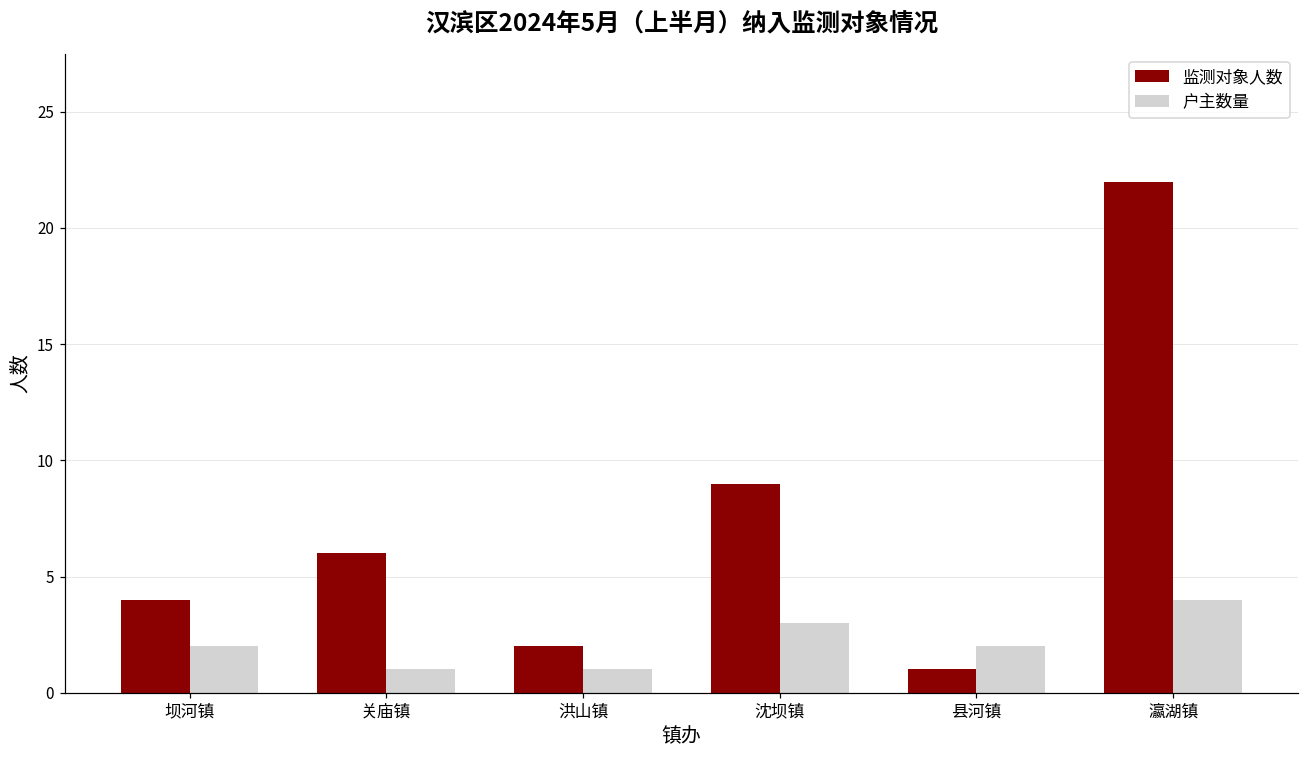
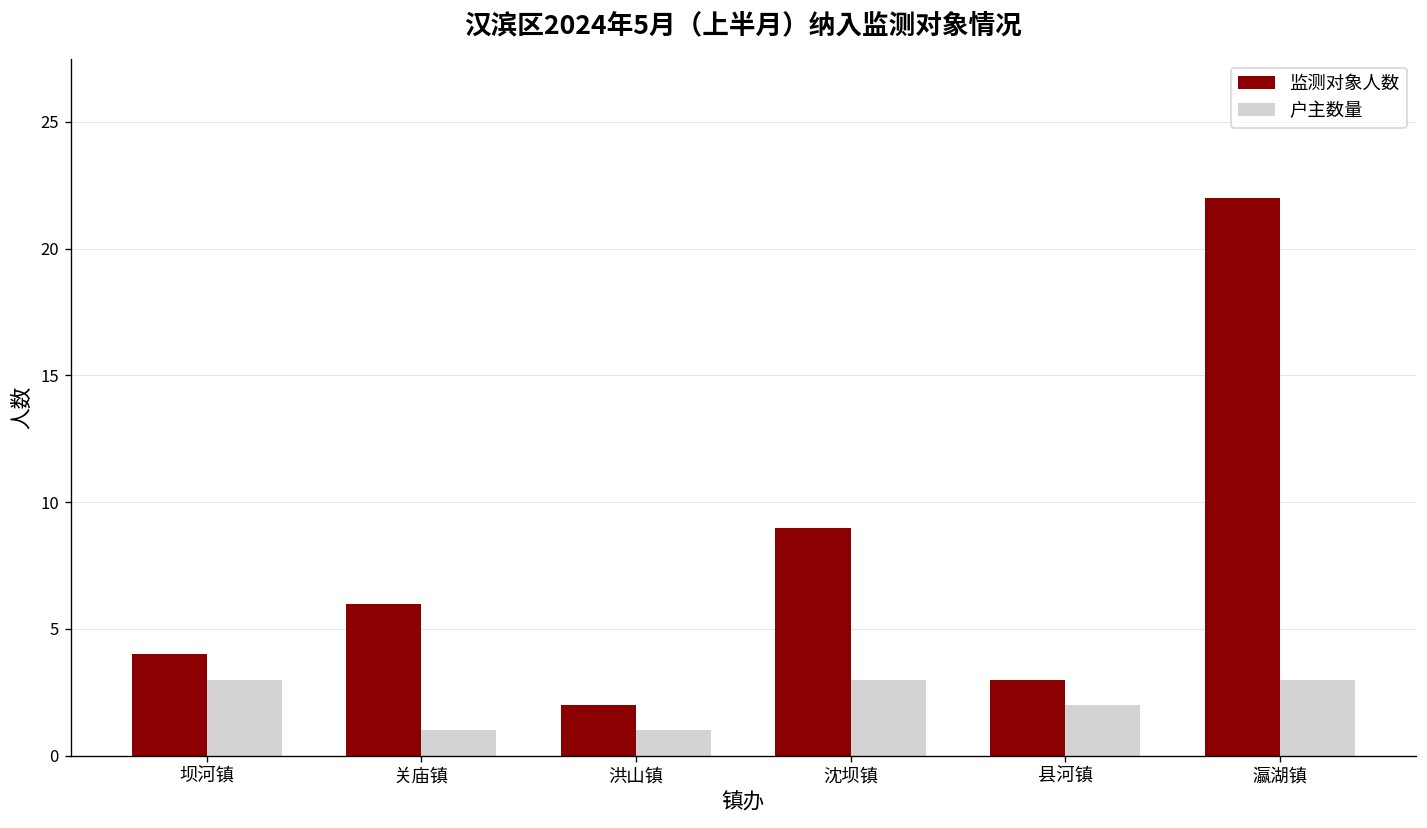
  {
    "监测对象人数": {
      "坝河镇": 4,
      "关庙镇": 6,
      "洪山镇": 2,
      "沈坝镇": 9,
-     "县河镇": 1,
+     "县河镇": 3,
      "瀛湖镇": 22
    },
    "户主数量": {
-     "坝河镇": 2,
+     "坝河镇": 3,
      "关庙镇": 1,
      "洪山镇": 1,
      "沈坝镇": 3,
      "县河镇": 2,
-     "瀛湖镇": 4
+     "瀛湖镇": 3
    }
  }
